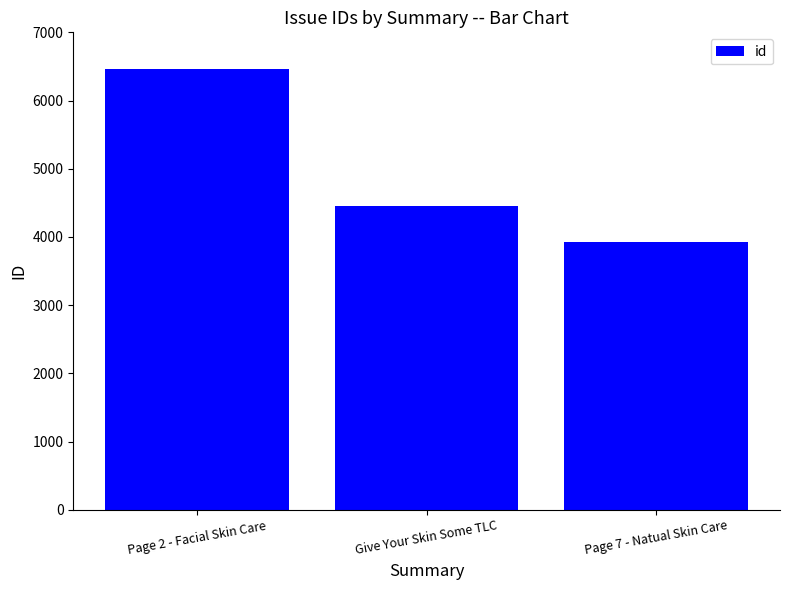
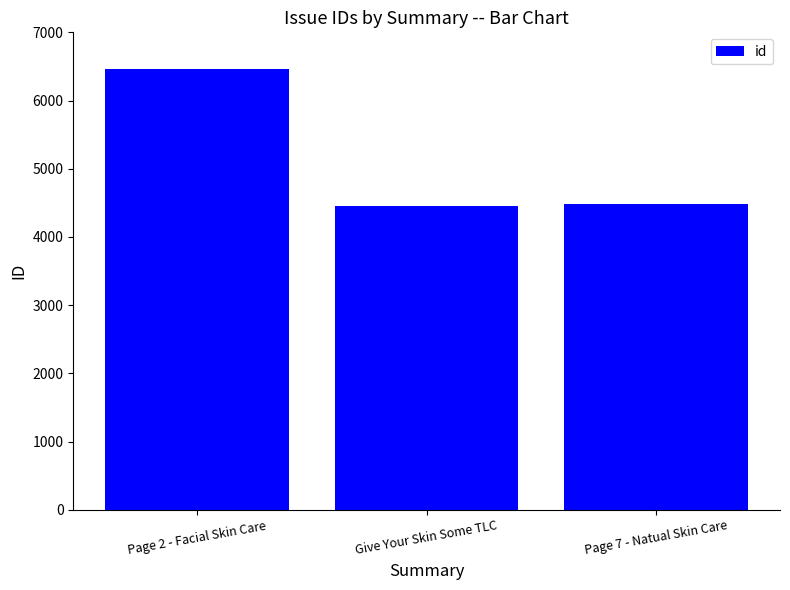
  {
    "Page 2 - Facial Skin Care": 6500,
    "Give Your Skin Some TLC": 4500,
-   "Page 7 - Natual Skin Care": 3900
+   "Page 7 - Natual Skin Care": 4500
  }
